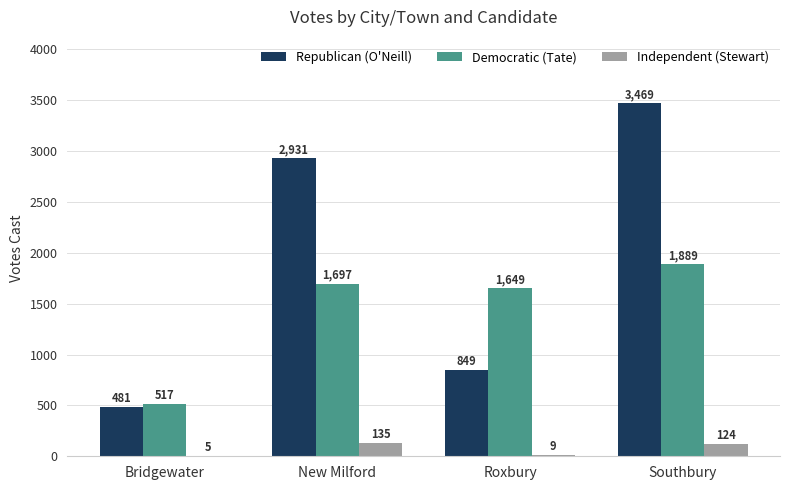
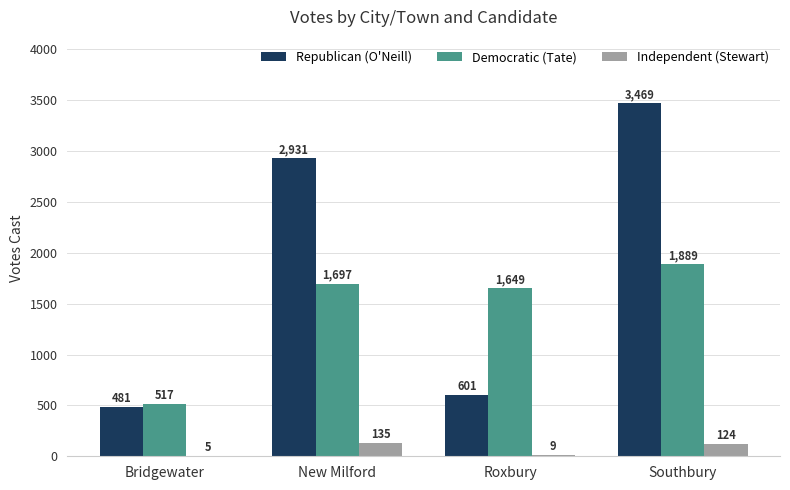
  {
    "Republican (O'Neill)": {
      "Bridgewater": "481",
      "New Milford": "2,931",
-     "Roxbury": "849",
+     "Roxbury": "601",
      "Southbury": "3,469"
    },
    "Democratic (Tate)": {
      "Bridgewater": "517",
      "New Milford": "1,697",
      "Roxbury": "1,649",
      "Southbury": "1,889"
    },
    "Independent (Stewart)": {
      "Bridgewater": "5",
      "New Milford": "135",
      "Roxbury": "9",
      "Southbury": "124"
    }
  }
